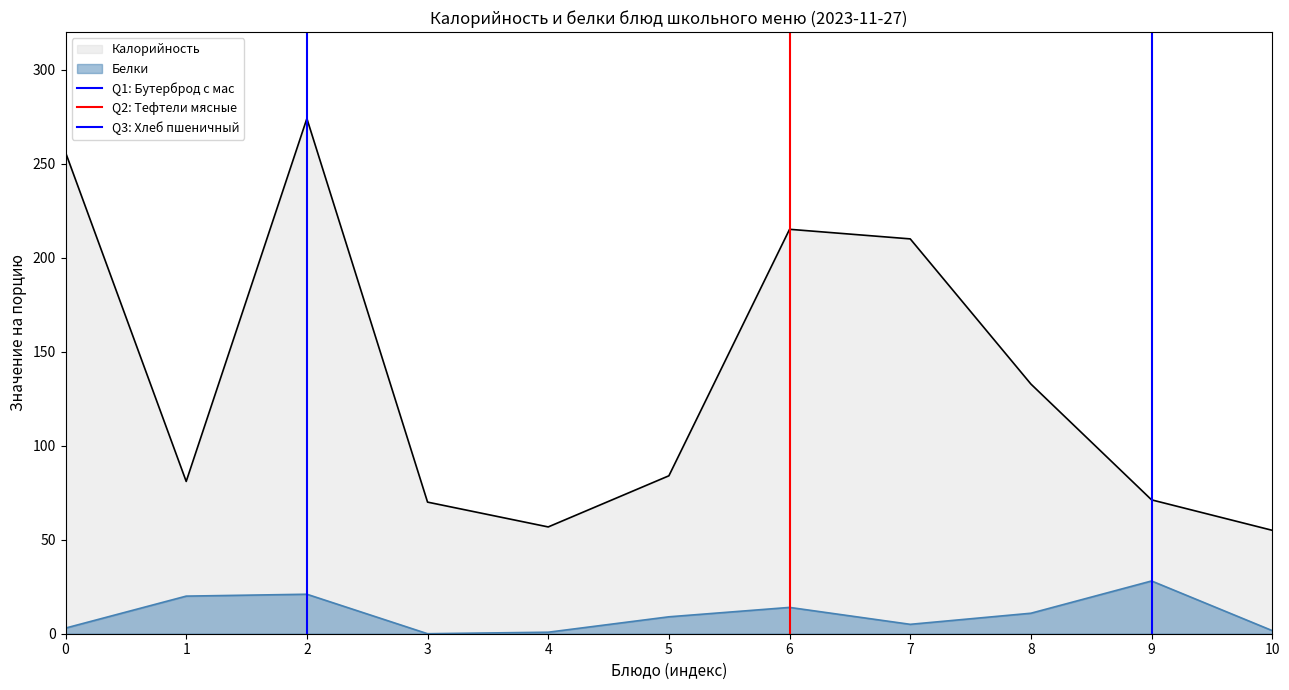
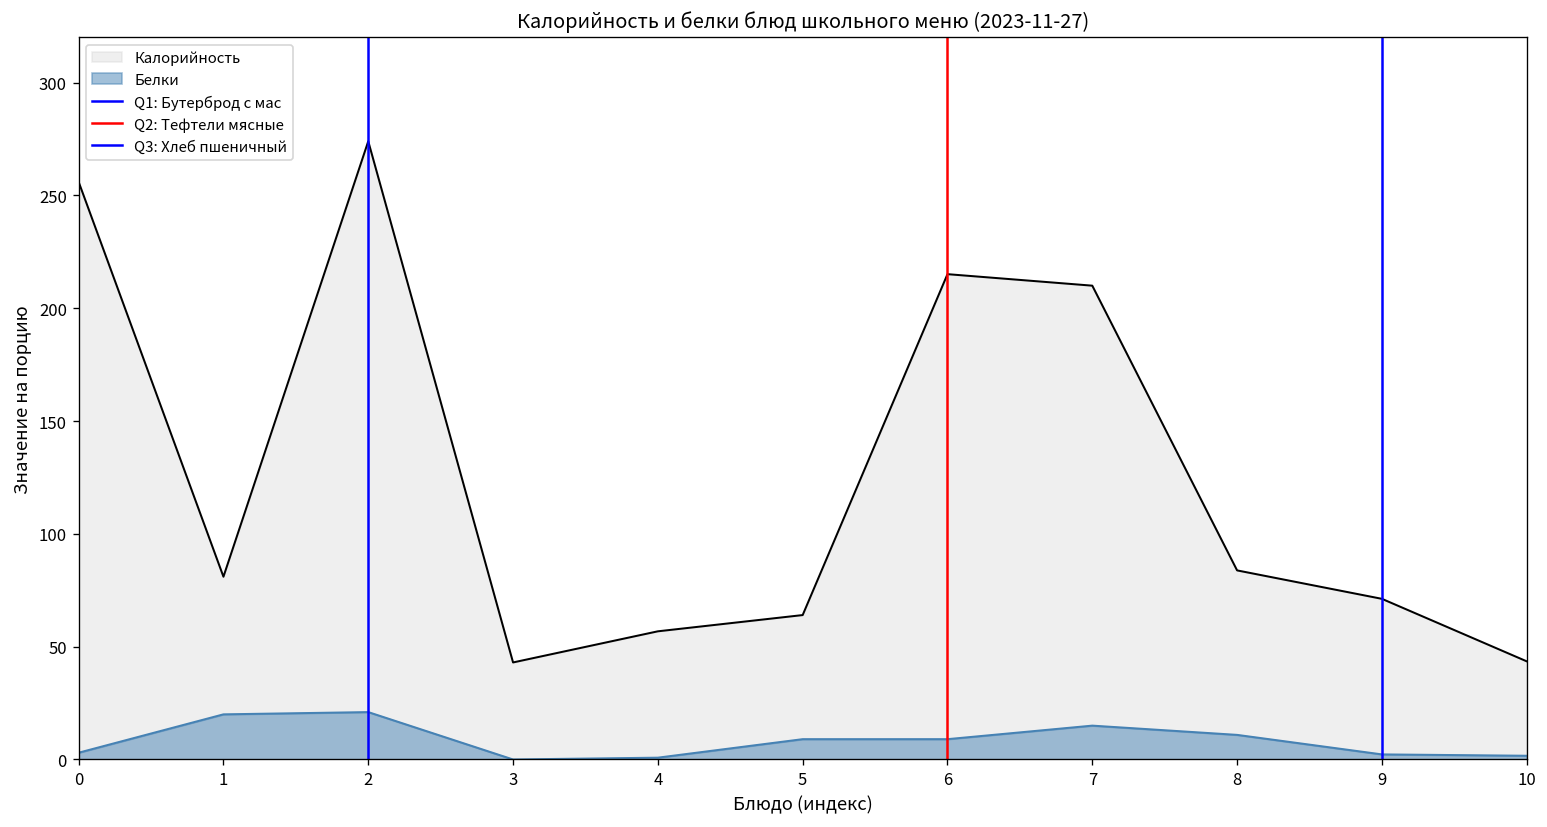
  {
    "Калорийность": {
      "0": 256,
      "1": 81,
      "2": 274,
-     "3": 70,
+     "3": 43,
      "4": 57,
-     "5": 84,
+     "5": 64,
      "6": 215,
      "7": 210,
-     "8": 133,
+     "8": 84,
      "9": 71,
-     "10": 55
+     "10": 44
    },
    "Белки": {
      "0": 3,
      "1": 20,
      "2": 21,
      "3": 0,
      "4": 1,
      "5": 9,
-     "6": 14,
-     "7": 5,
+     "6": 9,
+     "7": 15,
      "8": 11,
-     "9": 28,
+     "9": 2,
      "10": 2
    }
  }
